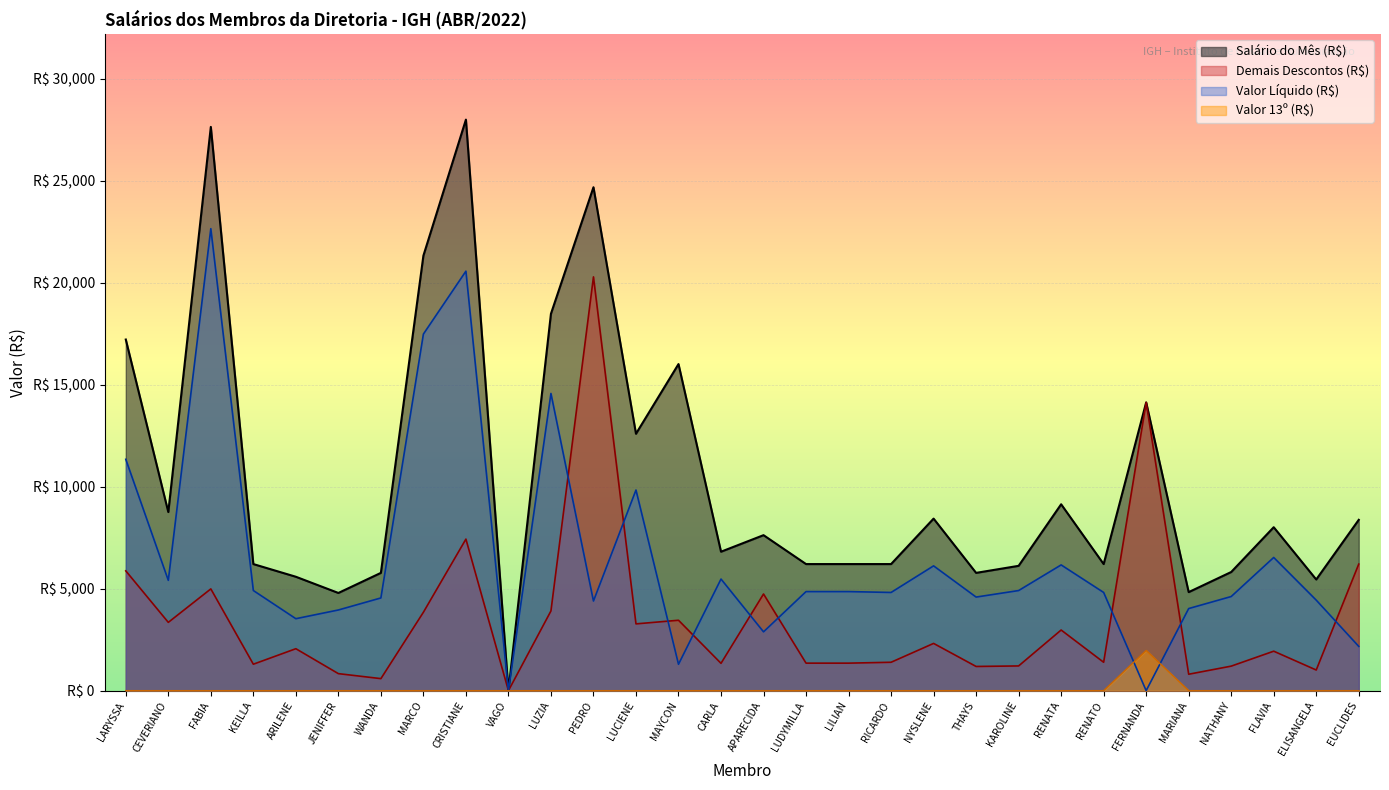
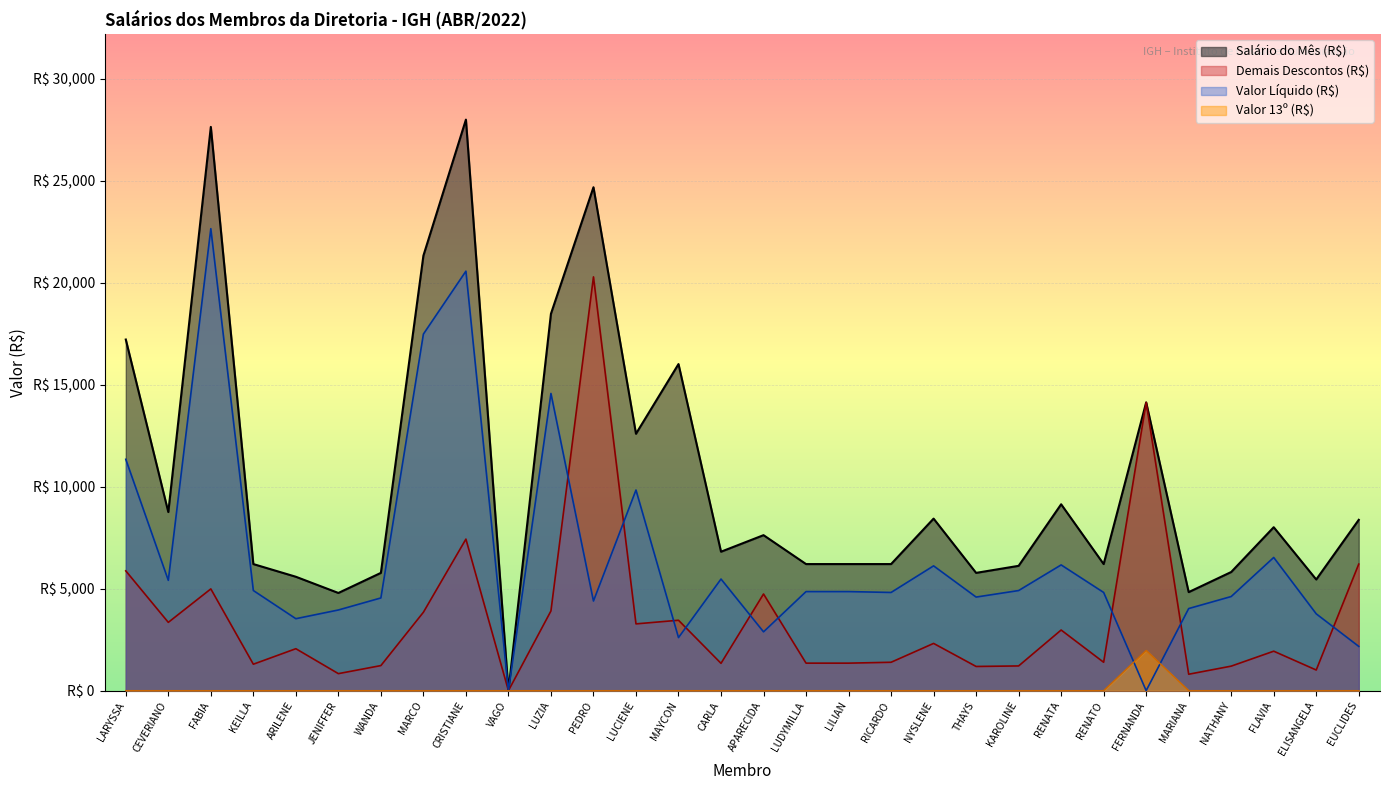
  {
    "Salário do Mês (R$)": {
      "LARYSSA": "R$ 17,200",
      "CEVERIANO": "R$ 8,800",
      "FABIA": "R$ 27,600",
      "KEILLA": "R$ 6,200",
      "ARILENE": "R$ 5,600",
      "JENIFFER": "R$ 4,800",
      "WANDA": "R$ 5,800",
      "MARCO": "R$ 21,300",
      "CRISTIANE": "R$ 28,000",
      "LUZIA": "R$ 18,500",
      "PEDRO": "R$ 24,700",
      "LUCIENE": "R$ 12,600",
      "MAYCON": "R$ 16,000",
      "CARLA": "R$ 6,800",
      "APARECIDA": "R$ 7,600",
      "LUDYMILLA": "R$ 6,200",
      "LILIAN": "R$ 6,200",
      "RICARDO": "R$ 6,200",
      "NYSLENE": "R$ 8,400",
      "THAYS": "R$ 5,800",
      "KAROLINE": "R$ 6,100",
      "RENATA": "R$ 9,100",
      "RENATO": "R$ 6,200",
      "MARIANA": "R$ 4,800",
      "NATHANY": "R$ 5,800",
      "FLAVIA": "R$ 8,000",
      "ELISANGELA": "R$ 5,500",
      "EUCLIDES": "R$ 8,400"
    },
    "Demais Descontos (R$)": {
      "LARYSSA": "R$ 5,900",
      "CEVERIANO": "R$ 3,300",
      "FABIA": "R$ 5,000",
      "KEILLA": "R$ 1,300",
      "ARILENE": "R$ 2,100",
      "JENIFFER": "R$ 800",
-     "WANDA": "R$ 600",
+     "WANDA": "R$ 1,200",
      "MARCO": "R$ 3,800",
      "CRISTIANE": "R$ 7,400",
      "LUZIA": "R$ 3,900",
      "PEDRO": "R$ 20,300",
      "LUCIENE": "R$ 3,300",
      "MAYCON": "R$ 3,500",
      "CARLA": "R$ 1,300",
      "APARECIDA": "R$ 4,700",
      "LUDYMILLA": "R$ 1,300",
      "LILIAN": "R$ 1,300",
      "RICARDO": "R$ 1,400",
      "NYSLENE": "R$ 2,300",
      "THAYS": "R$ 1,200",
      "KAROLINE": "R$ 1,200",
      "RENATA": "R$ 3,000",
      "RENATO": "R$ 1,400",
      "MARIANA": "R$ 800",
      "NATHANY": "R$ 1,200",
      "FLAVIA": "R$ 1,900",
      "ELISANGELA": "R$ 1,000",
      "EUCLIDES": "R$ 6,200"
    },
    "Valor Líquido (R$)": {
      "LARYSSA": "R$ 11,300",
      "CEVERIANO": "R$ 5,400",
      "FABIA": "R$ 22,700",
      "KEILLA": "R$ 4,900",
      "ARILENE": "R$ 3,500",
      "JENIFFER": "R$ 4,000",
      "WANDA": "R$ 4,500",
      "MARCO": "R$ 17,500",
      "CRISTIANE": "R$ 20,600",
      "LUZIA": "R$ 14,600",
      "PEDRO": "R$ 4,400",
      "LUCIENE": "R$ 9,800",
-     "MAYCON": "R$ 1,300",
+     "MAYCON": "R$ 2,600",
      "CARLA": "R$ 5,500",
      "APARECIDA": "R$ 2,900",
      "LUDYMILLA": "R$ 4,900",
      "LILIAN": "R$ 4,900",
      "RICARDO": "R$ 4,800",
      "NYSLENE": "R$ 6,100",
      "THAYS": "R$ 4,600",
      "KAROLINE": "R$ 4,900",
      "RENATA": "R$ 6,200",
      "RENATO": "R$ 4,800",
      "FERNANDA": "R$ 0",
      "MARIANA": "R$ 4,000",
      "NATHANY": "R$ 4,600",
      "FLAVIA": "R$ 6,500",
-     "ELISANGELA": "R$ 4,400",
+     "ELISANGELA": "R$ 3,800",
      "EUCLIDES": "R$ 2,200"
    },
    "Valor 13º (R$)": {
      "LARYSSA": "R$ 0",
      "CEVERIANO": "R$ 0",
      "FABIA": "R$ 0",
      "KEILLA": "R$ 0",
      "ARILENE": "R$ 0",
      "JENIFFER": "R$ 0",
      "WANDA": "R$ 0",
      "MARCO": "R$ 0",
      "CRISTIANE": "R$ 0",
      "LUZIA": "R$ 0",
      "PEDRO": "R$ 0",
      "LUCIENE": "R$ 0",
      "MAYCON": "R$ 0",
      "CARLA": "R$ 0",
      "APARECIDA": "R$ 0",
      "LUDYMILLA": "R$ 0",
      "LILIAN": "R$ 0",
      "RICARDO": "R$ 0",
      "NYSLENE": "R$ 0",
      "THAYS": "R$ 0",
      "KAROLINE": "R$ 0",
      "RENATA": "R$ 0",
      "RENATO": "R$ 0",
      "FERNANDA": "R$ 2,000",
      "MARIANA": "R$ 0",
      "NATHANY": "R$ 0",
      "FLAVIA": "R$ 0",
      "ELISANGELA": "R$ 0",
      "EUCLIDES": "R$ 0"
    }
  }
